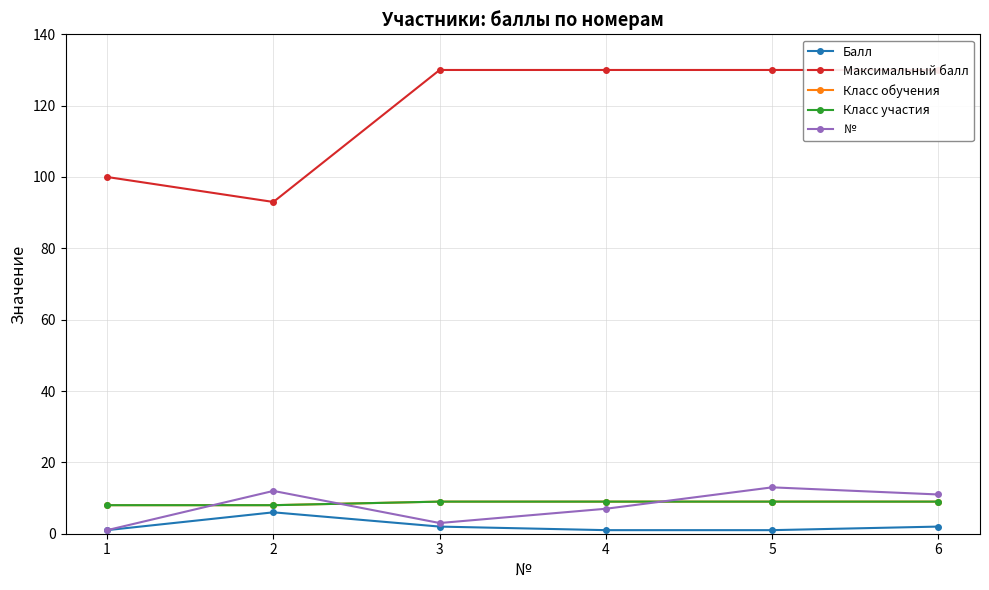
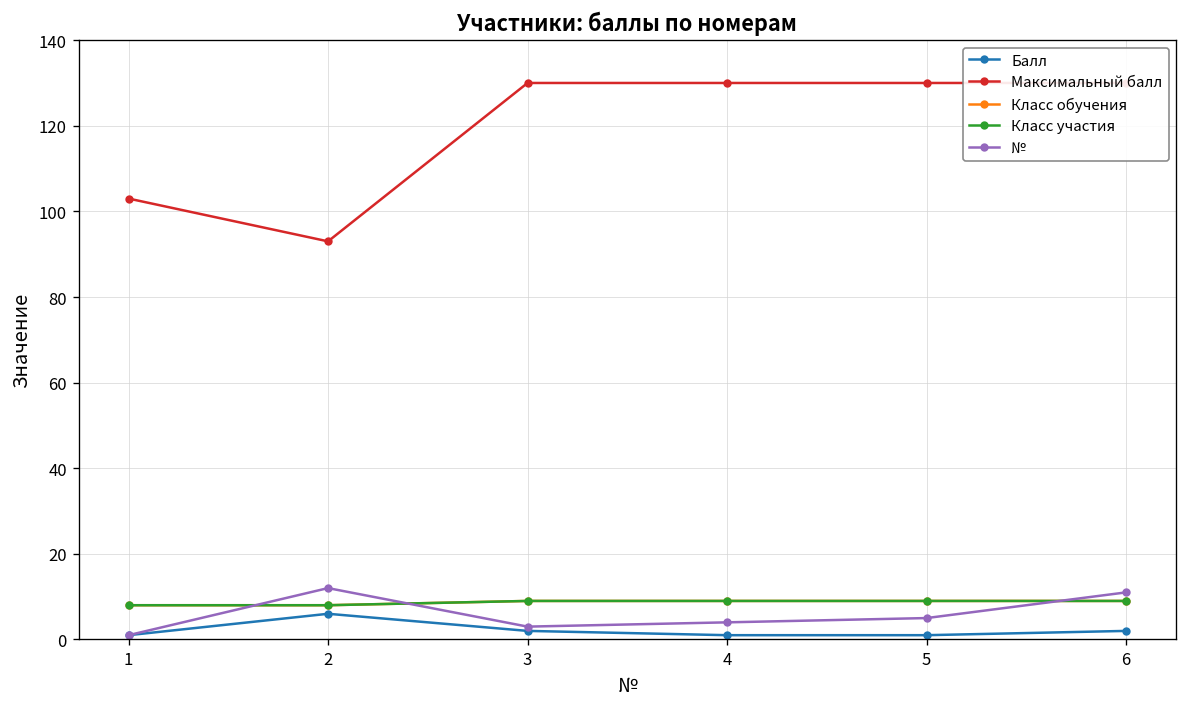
  {
    "Балл": {
      "2": 6,
      "3": 2,
      "4": 1,
      "5": 1,
      "6": 2
    },
    "Максимальный балл": {
-     "1": 100,
+     "1": 103,
      "2": 93,
      "3": 130,
      "4": 130,
      "5": 130
    },
    "Класс участия": {
      "1": 8,
      "2": 8,
      "3": 9,
      "4": 9,
      "5": 9,
      "6": 9
    },
    "№": {
      "2": 12,
      "3": 3,
-     "4": 7,
-     "5": 13,
+     "4": 4,
+     "5": 5,
      "6": 11
    }
  }
